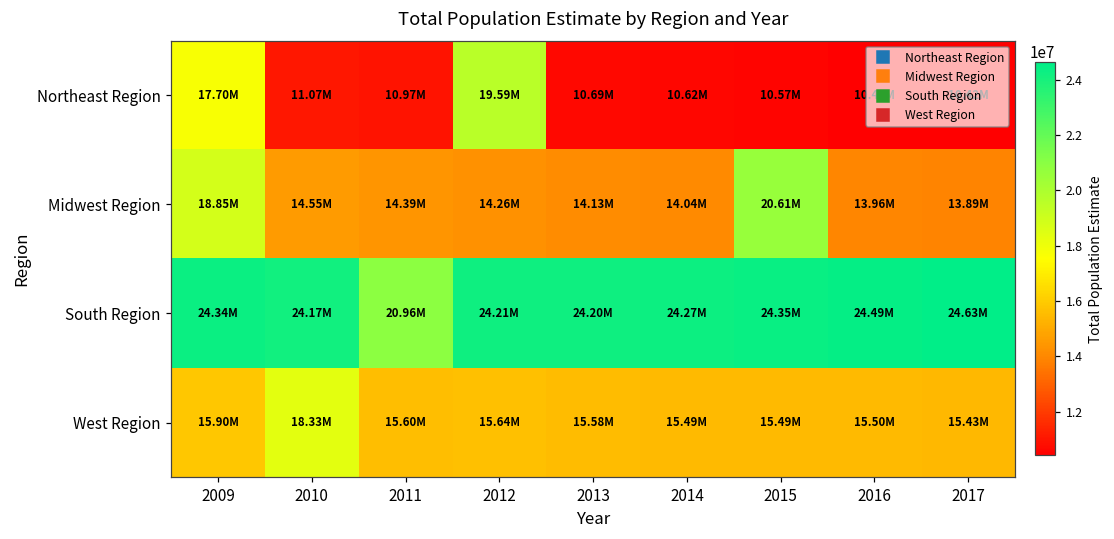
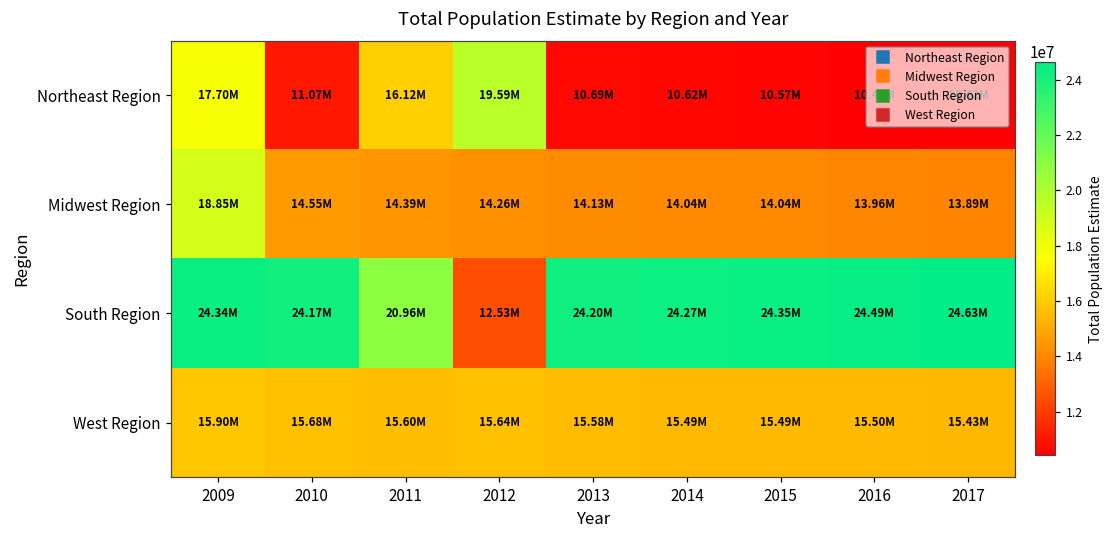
  {
    "Northeast Region": {
      "2009": "17.70M",
      "2010": "11.07M",
-     "2011": "10.97M",
+     "2011": "16.12M",
      "2012": "19.59M",
      "2013": "10.69M",
      "2014": "10.62M",
      "2015": "10.57M"
    },
    "Midwest Region": {
      "2009": "18.85M",
      "2010": "14.55M",
      "2011": "14.39M",
      "2012": "14.26M",
      "2013": "14.13M",
      "2014": "14.04M",
-     "2015": "20.61M",
+     "2015": "14.04M",
      "2016": "13.96M",
      "2017": "13.89M"
    },
    "South Region": {
      "2009": "24.34M",
      "2010": "24.17M",
      "2011": "20.96M",
-     "2012": "24.21M",
+     "2012": "12.53M",
      "2013": "24.20M",
      "2014": "24.27M",
      "2015": "24.35M",
      "2016": "24.49M",
      "2017": "24.63M"
    },
    "West Region": {
      "2009": "15.90M",
-     "2010": "18.33M",
+     "2010": "15.68M",
      "2011": "15.60M",
      "2012": "15.64M",
      "2013": "15.58M",
      "2014": "15.49M",
      "2015": "15.49M",
      "2016": "15.50M",
      "2017": "15.43M"
    }
  }
